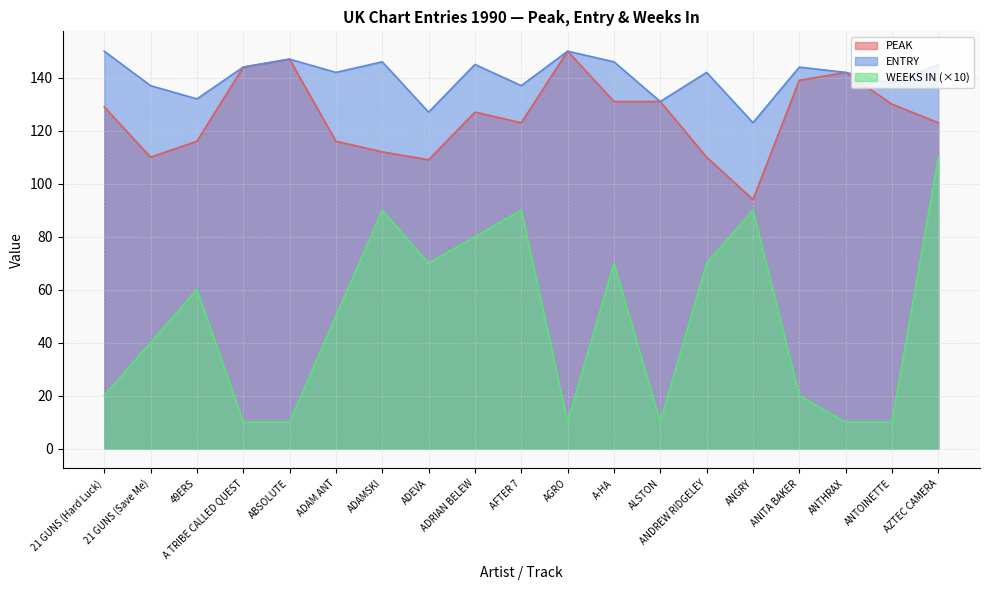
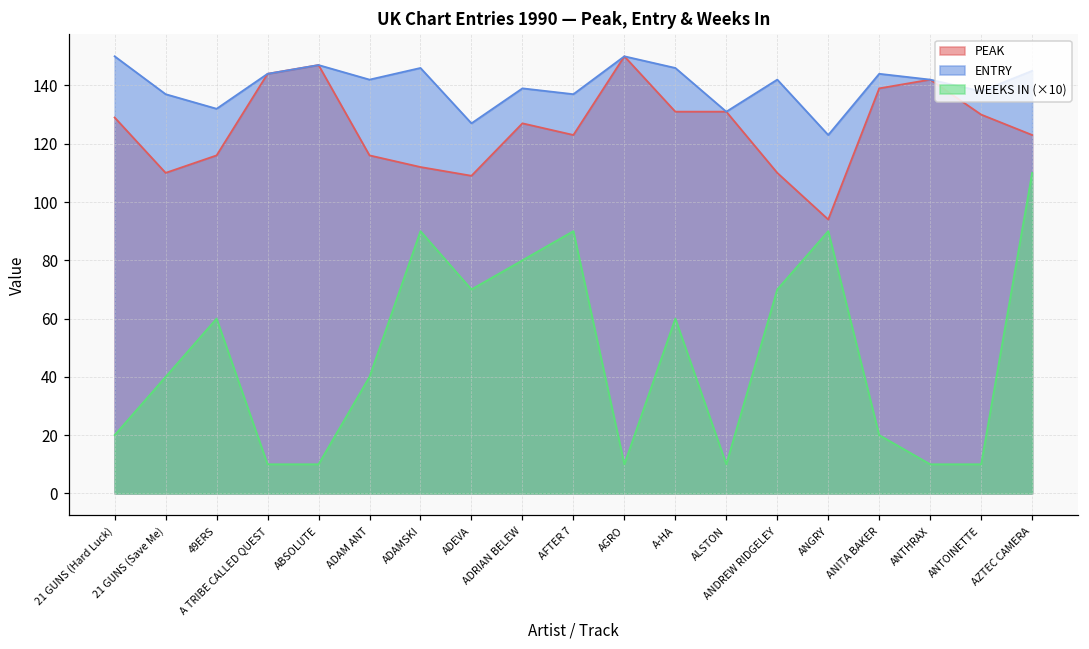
  {
    "PEAK": {
      "21 GUNS (Hard Luck)": 129,
      "21 GUNS (Save Me)": 110,
      "49ERS": 116,
      "ADAM ANT": 116,
      "ADAMSKI": 112,
      "ADEVA": 109,
      "ADRIAN BELEW": 127,
      "AFTER 7": 123,
      "A-HA": 131,
      "ANDREW RIDGELEY": 110,
      "ANGRY": 94,
      "ANITA BAKER": 139,
      "ANTOINETTE": 130,
      "AZTEC CAMERA": 123
    },
    "ENTRY": {
      "21 GUNS (Hard Luck)": 150,
      "21 GUNS (Save Me)": 137,
      "49ERS": 132,
      "ADAM ANT": 142,
      "ADAMSKI": 146,
      "ADEVA": 127,
-     "ADRIAN BELEW": 145,
+     "ADRIAN BELEW": 139,
      "AFTER 7": 137,
      "A-HA": 146,
      "ANDREW RIDGELEY": 142,
      "ANGRY": 123,
      "ANITA BAKER": 144
    },
    "WEEKS IN (×10)": {
      "21 GUNS (Hard Luck)": 20,
      "21 GUNS (Save Me)": 40,
      "49ERS": 60,
      "A TRIBE CALLED QUEST": 10,
      "ABSOLUTE": 10,
-     "ADAM ANT": 50,
+     "ADAM ANT": 40,
      "ADAMSKI": 90,
      "ADEVA": 70,
      "ADRIAN BELEW": 80,
      "AFTER 7": 90,
      "AGRO": 10,
-     "A-HA": 70,
+     "A-HA": 60,
      "ALSTON": 10,
      "ANDREW RIDGELEY": 70,
      "ANGRY": 90,
      "ANITA BAKER": 20,
      "ANTHRAX": 10,
      "ANTOINETTE": 10,
      "AZTEC CAMERA": 110
    }
  }
